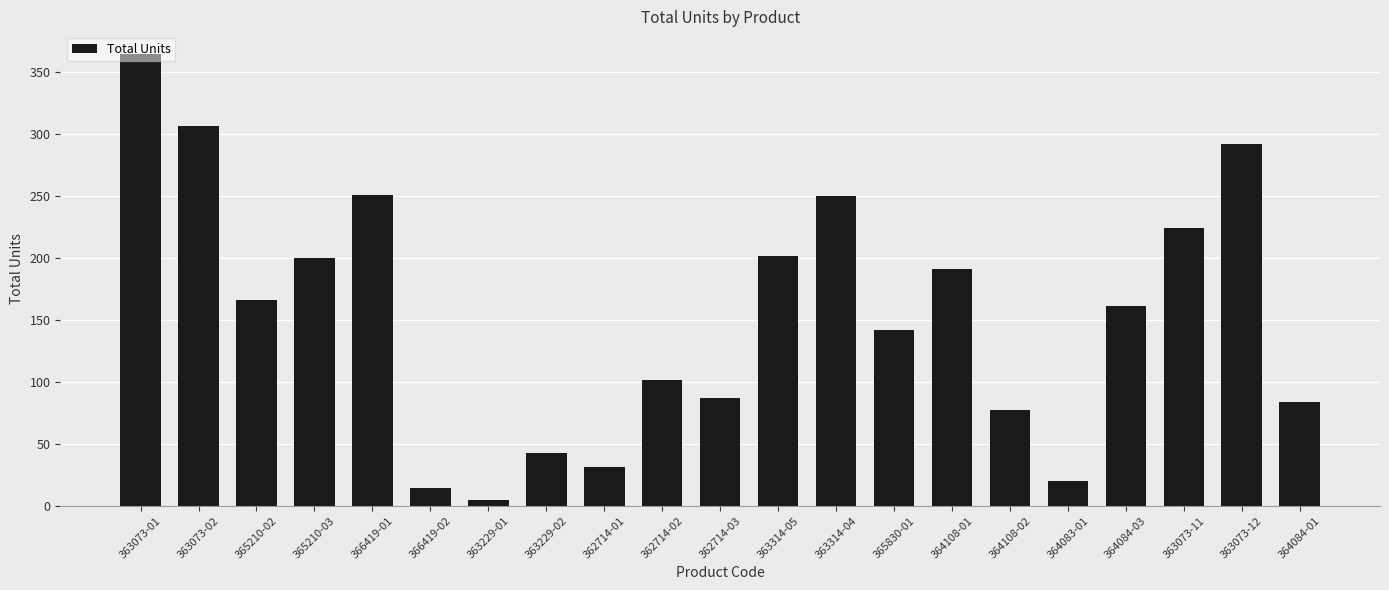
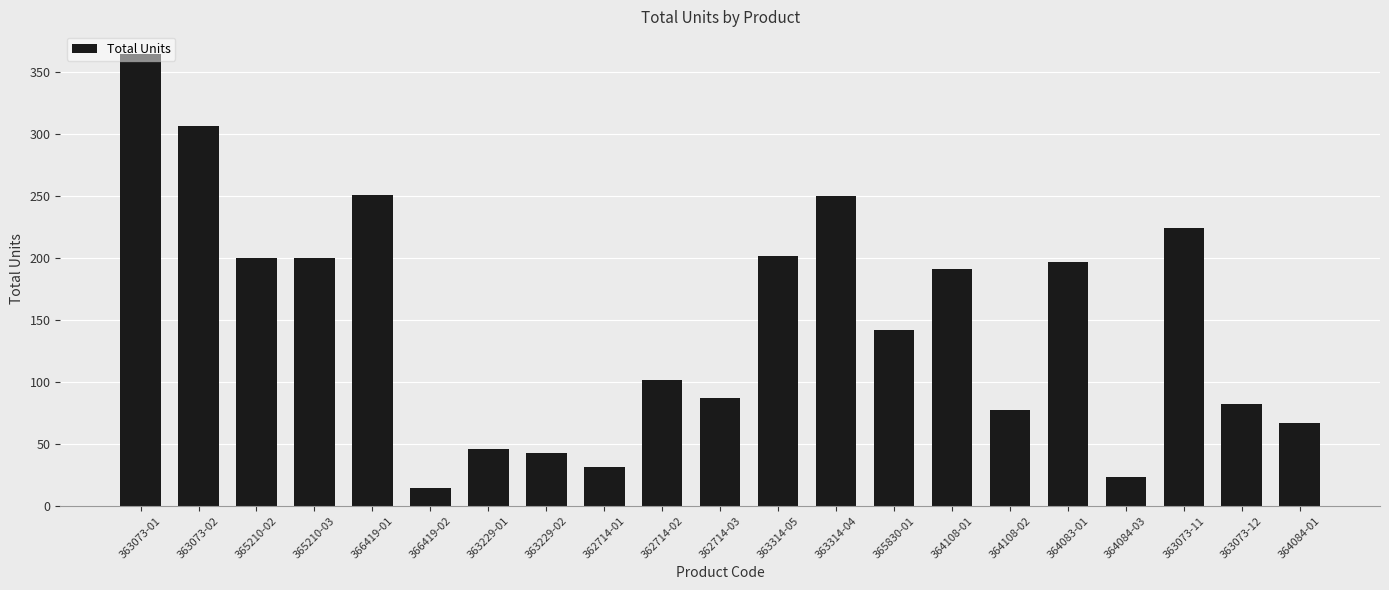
  {
    "363073-02": 307,
-   "365210-02": 166,
+   "365210-02": 200,
    "365210-03": 200,
    "366419-01": 251,
    "366419-02": 14,
-   "363229-01": 5,
+   "363229-01": 46,
    "363229-02": 43,
    "362714-01": 31,
    "362714-02": 102,
    "362714-03": 87,
    "363314-05": 202,
    "363314-04": 250,
    "365830-01": 142,
    "364108-01": 191,
    "364108-02": 77,
-   "364083-01": 20,
-   "364084-03": 161,
+   "364083-01": 197,
+   "364084-03": 23,
    "363073-11": 224,
-   "363073-12": 292,
-   "364084-01": 84
+   "363073-12": 82,
+   "364084-01": 67
  }
